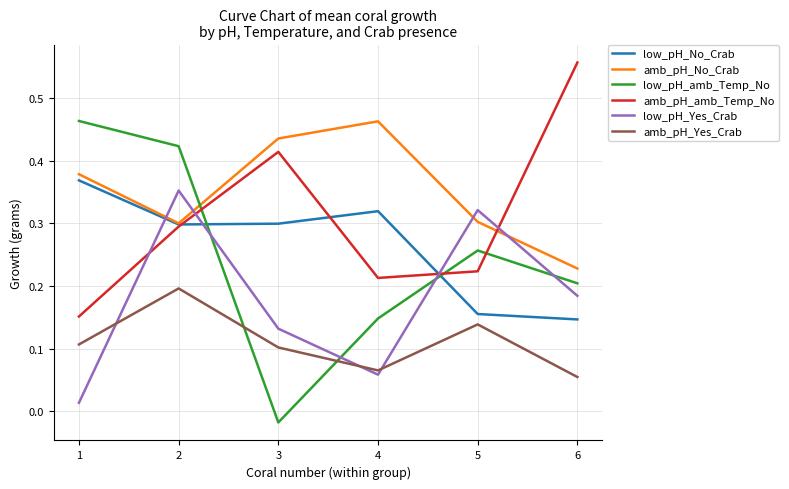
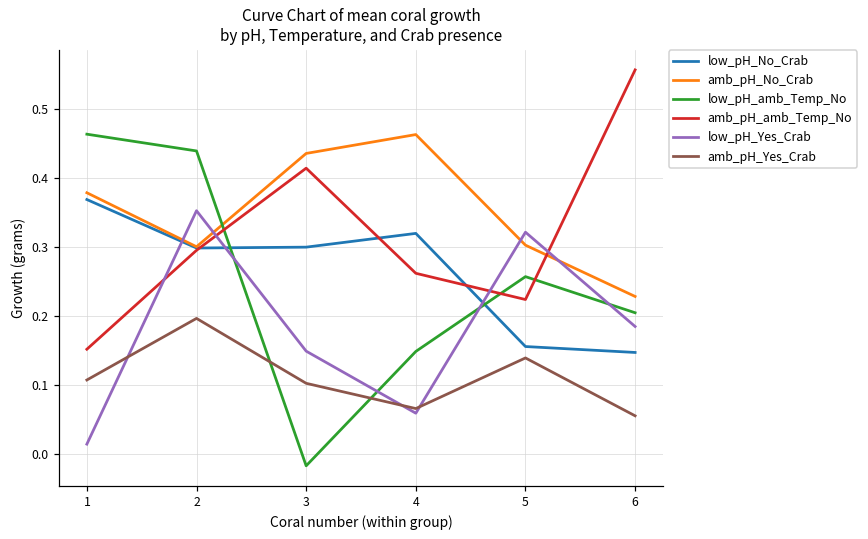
  {
    "low_pH_No_Crab": {
      "1": 0.37,
      "3": 0.30,
      "4": 0.32,
      "5": 0.16,
      "6": 0.15
    },
    "amb_pH_No_Crab": {
      "1": 0.38,
      "3": 0.44,
      "4": 0.46,
      "5": 0.30,
      "6": 0.23
    },
    "low_pH_amb_Temp_No": {
      "1": 0.46,
-     "2": 0.42,
+     "2": 0.44,
      "3": -0.02,
      "4": 0.15,
      "5": 0.26,
      "6": 0.20
    },
    "amb_pH_amb_Temp_No": {
      "1": 0.15,
      "3": 0.41,
-     "4": 0.21,
+     "4": 0.26,
      "5": 0.22,
      "6": 0.56
    },
    "low_pH_Yes_Crab": {
      "1": 0.01,
      "2": 0.35,
-     "3": 0.13,
+     "3": 0.15,
      "4": 0.06,
      "5": 0.32,
      "6": 0.18
    },
    "amb_pH_Yes_Crab": {
      "1": 0.11,
      "2": 0.20,
      "3": 0.10,
      "4": 0.07,
      "5": 0.14,
      "6": 0.05
    }
  }
